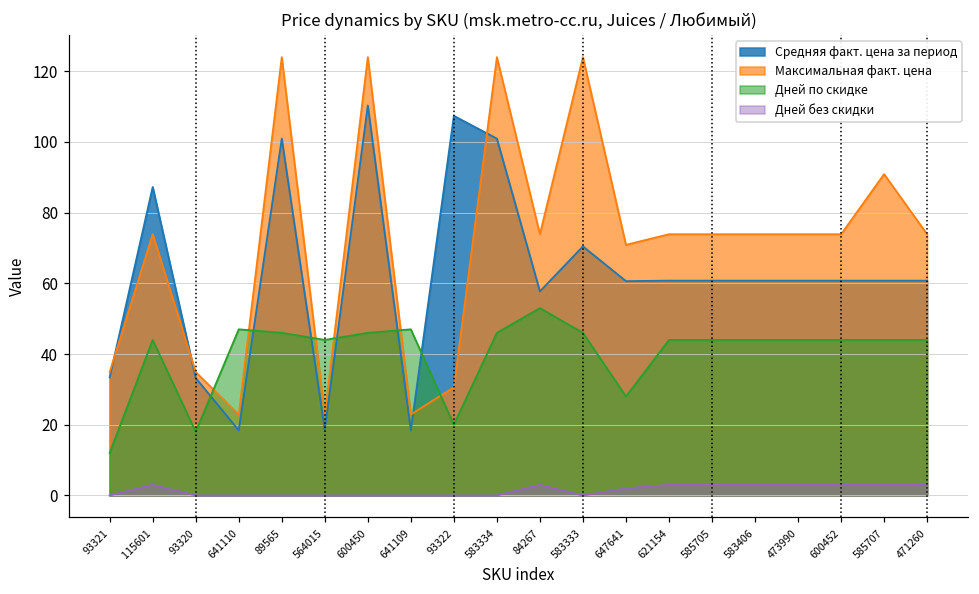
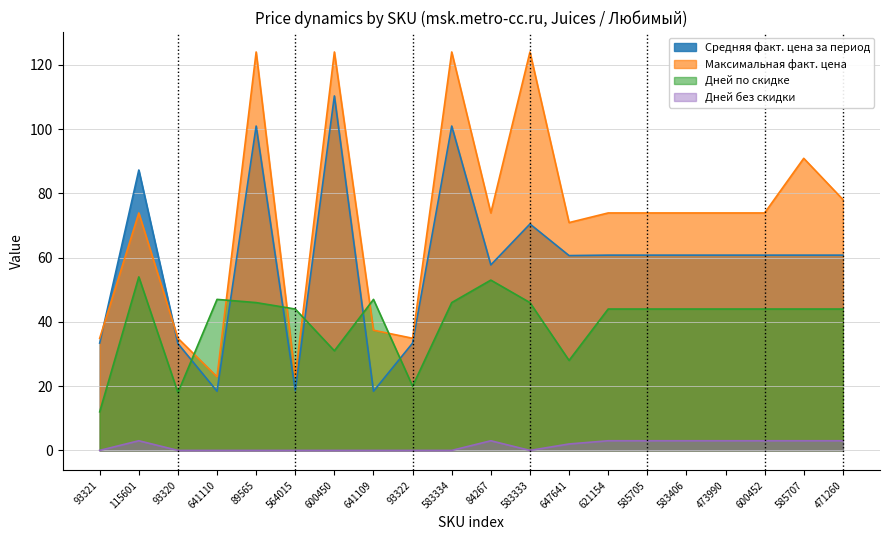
  {
    "Средняя факт. цена за период": {
      "93321": 33,
      "115601": 87,
      "93320": 33,
      "641110": 18,
      "89565": 101,
      "564015": 19,
      "600450": 110,
      "641109": 18,
-     "93322": 107,
+     "93322": 33,
      "583334": 101,
      "84267": 58,
      "583333": 70,
      "647641": 61,
      "621154": 61,
      "585705": 61,
      "583406": 61,
      "473990": 61,
      "600452": 61,
      "585707": 61,
      "471260": 61
    },
    "Максимальная факт. цена": {
      "93321": 35,
      "115601": 74,
      "93320": 35,
      "641110": 23,
      "89565": 124,
      "564015": 23,
      "600450": 124,
-     "641109": 23,
-     "93322": 31,
+     "641109": 37,
+     "93322": 35,
      "583334": 124,
      "84267": 74,
      "583333": 124,
      "647641": 71,
      "621154": 74,
      "585705": 74,
      "583406": 74,
      "473990": 74,
      "600452": 74,
      "585707": 91,
-     "471260": 74
+     "471260": 78
    },
    "Дней по скидке": {
      "93321": 12,
-     "115601": 44,
+     "115601": 54,
      "93320": 18,
      "641110": 47,
      "89565": 46,
      "564015": 44,
-     "600450": 46,
+     "600450": 31,
      "641109": 47,
      "93322": 20,
      "583334": 46,
      "84267": 53,
      "583333": 46,
      "647641": 28,
      "621154": 44,
      "585705": 44,
      "583406": 44,
      "473990": 44,
      "600452": 44,
      "585707": 44,
      "471260": 44
    },
    "Дней без скидки": {
      "93321": 0,
      "115601": 3,
      "93320": 0,
      "641110": 0,
      "89565": 0,
      "564015": 0,
      "600450": 0,
      "641109": 0,
      "93322": 0,
      "583334": 0,
      "84267": 3,
      "583333": 0,
      "647641": 2,
      "621154": 3,
      "585705": 3,
      "583406": 3,
      "473990": 3,
      "600452": 3,
      "585707": 3,
      "471260": 3
    }
  }
